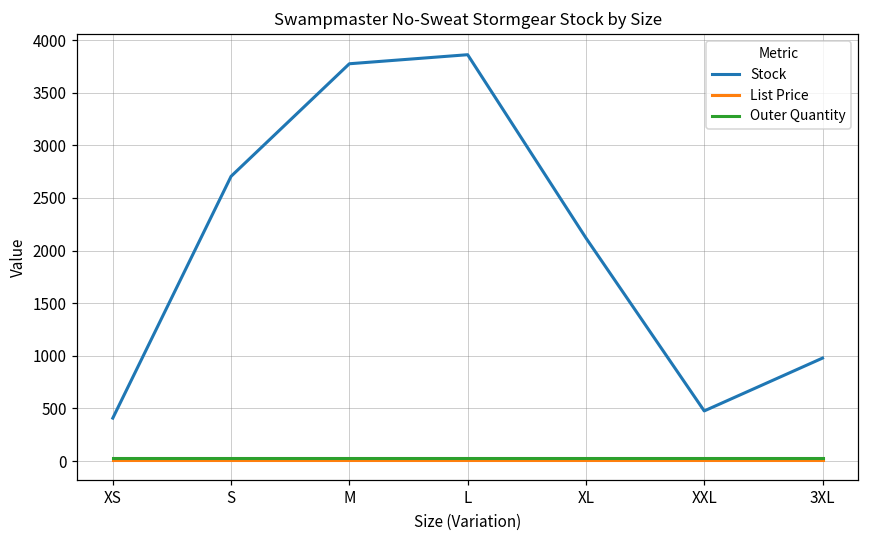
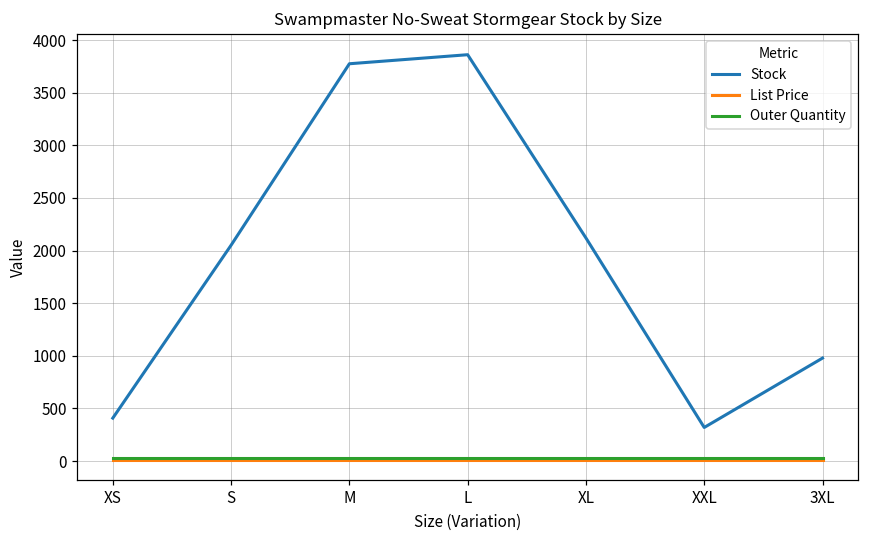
  {
    "Stock": {
      "XS": 400,
-     "S": 2700,
+     "S": 2100,
      "M": 3800,
      "L": 3900,
      "XL": 2100,
-     "XXL": 500,
+     "XXL": 300,
      "3XL": 1000
    }
  }
